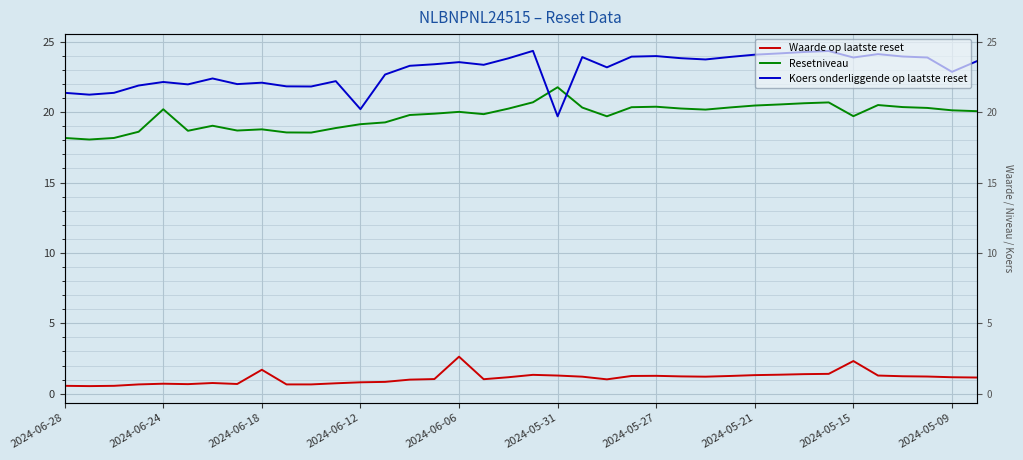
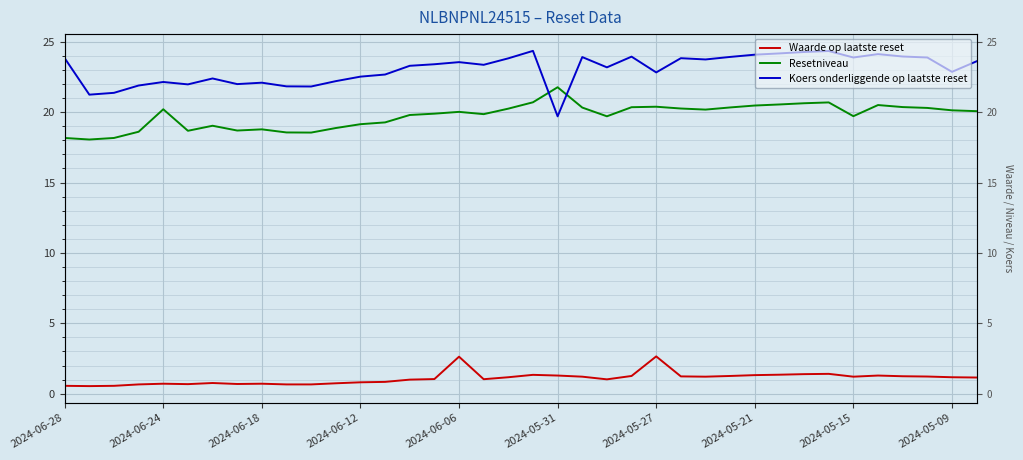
  {
    "Waarde op laatste reset": {
      "2024-06-28": 0.6,
      "2024-06-24": 0.7,
-     "2024-06-18": 1.7,
+     "2024-06-18": 0.7,
      "2024-06-12": 0.8,
      "2024-06-06": 2.6,
      "2024-05-31": 1.3,
-     "2024-05-27": 1.3,
+     "2024-05-27": 2.7,
      "2024-05-21": 1.3,
-     "2024-05-15": 2.3,
+     "2024-05-15": 1.2,
      "2024-05-09": 1.2
    },
    "Resetniveau": {
      "2024-06-28": 18.2,
      "2024-06-24": 20.2,
      "2024-06-18": 18.8,
      "2024-06-12": 19.1,
      "2024-06-06": 20.0,
      "2024-05-31": 21.8,
      "2024-05-27": 20.4,
      "2024-05-21": 20.5,
      "2024-05-15": 19.7,
      "2024-05-09": 20.1
    },
    "Koers onderliggende op laatste reset": {
-     "2024-06-28": 21.4,
+     "2024-06-28": 23.8,
      "2024-06-24": 22.1,
      "2024-06-18": 22.1,
-     "2024-06-12": 20.2,
+     "2024-06-12": 22.5,
      "2024-06-06": 23.6,
      "2024-05-31": 19.7,
-     "2024-05-27": 24.0,
+     "2024-05-27": 22.8,
      "2024-05-21": 24.1
    }
  }
